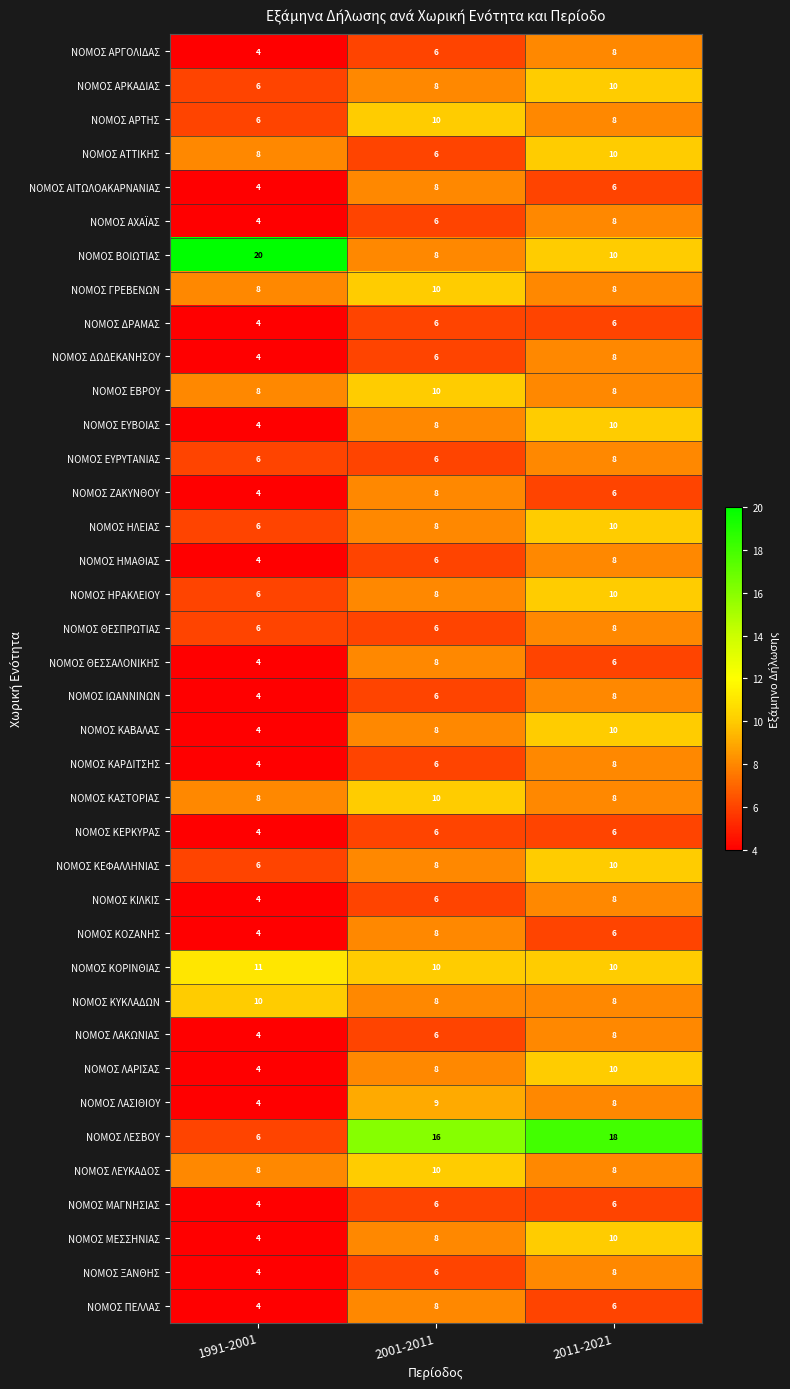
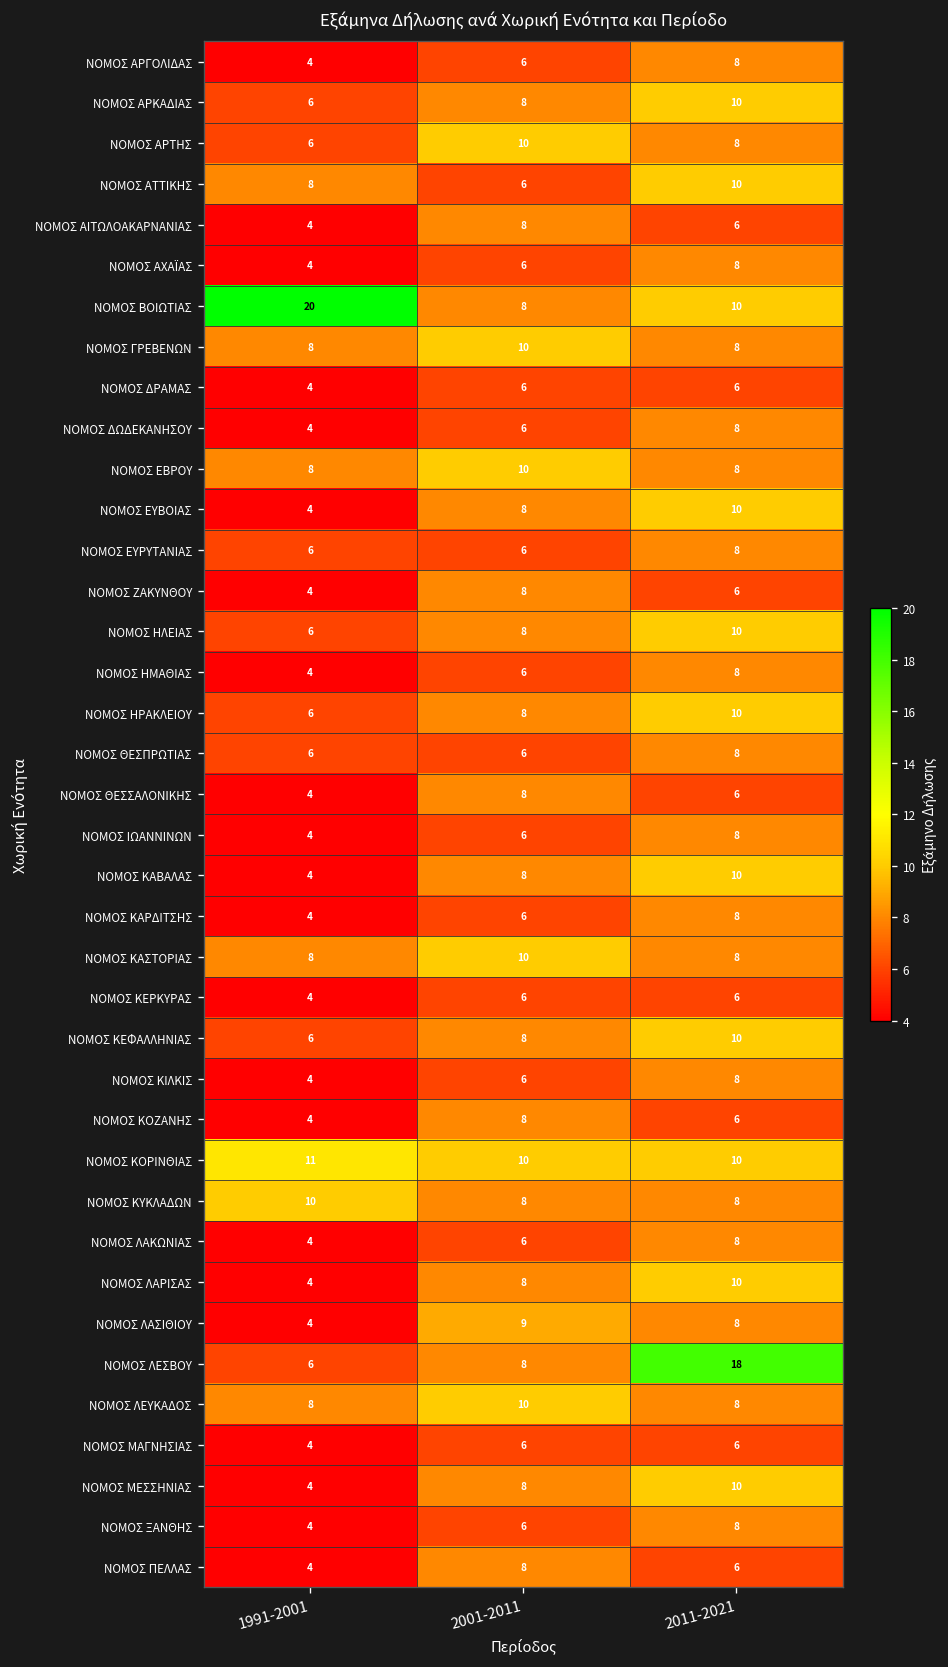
  {
    "ΝΟΜΟΣ ΑΡΓΟΛΙΔΑΣ": {
      "1991-2001": 4,
      "2001-2011": 6,
      "2011-2021": 8
    },
    "ΝΟΜΟΣ ΑΡΚΑΔΙΑΣ": {
      "1991-2001": 6,
      "2001-2011": 8,
      "2011-2021": 10
    },
    "ΝΟΜΟΣ ΑΡΤΗΣ": {
      "1991-2001": 6,
      "2001-2011": 10,
      "2011-2021": 8
    },
    "ΝΟΜΟΣ ΑΤΤΙΚΗΣ": {
      "1991-2001": 8,
      "2001-2011": 6,
      "2011-2021": 10
    },
    "ΝΟΜΟΣ ΑΙΤΩΛΟΑΚΑΡΝΑΝΙΑΣ": {
      "1991-2001": 4,
      "2001-2011": 8,
      "2011-2021": 6
    },
    "ΝΟΜΟΣ ΑΧΑΪΑΣ": {
      "1991-2001": 4,
      "2001-2011": 6,
      "2011-2021": 8
    },
    "ΝΟΜΟΣ ΒΟΙΩΤΙΑΣ": {
      "1991-2001": 20,
      "2001-2011": 8,
      "2011-2021": 10
    },
    "ΝΟΜΟΣ ΓΡΕΒΕΝΩΝ": {
      "1991-2001": 8,
      "2001-2011": 10,
      "2011-2021": 8
    },
    "ΝΟΜΟΣ ΔΡΑΜΑΣ": {
      "1991-2001": 4,
      "2001-2011": 6,
      "2011-2021": 6
    },
    "ΝΟΜΟΣ ΔΩΔΕΚΑΝΗΣΟΥ": {
      "1991-2001": 4,
      "2001-2011": 6,
      "2011-2021": 8
    },
    "ΝΟΜΟΣ ΕΒΡΟΥ": {
      "1991-2001": 8,
      "2001-2011": 10,
      "2011-2021": 8
    },
    "ΝΟΜΟΣ ΕΥΒΟΙΑΣ": {
      "1991-2001": 4,
      "2001-2011": 8,
      "2011-2021": 10
    },
    "ΝΟΜΟΣ ΕΥΡΥΤΑΝΙΑΣ": {
      "1991-2001": 6,
      "2001-2011": 6,
      "2011-2021": 8
    },
    "ΝΟΜΟΣ ΖΑΚΥΝΘΟΥ": {
      "1991-2001": 4,
      "2001-2011": 8,
      "2011-2021": 6
    },
    "ΝΟΜΟΣ ΗΛΕΙΑΣ": {
      "1991-2001": 6,
      "2001-2011": 8,
      "2011-2021": 10
    },
    "ΝΟΜΟΣ ΗΜΑΘΙΑΣ": {
      "1991-2001": 4,
      "2001-2011": 6,
      "2011-2021": 8
    },
    "ΝΟΜΟΣ ΗΡΑΚΛΕΙΟΥ": {
      "1991-2001": 6,
      "2001-2011": 8,
      "2011-2021": 10
    },
    "ΝΟΜΟΣ ΘΕΣΠΡΩΤΙΑΣ": {
      "1991-2001": 6,
      "2001-2011": 6,
      "2011-2021": 8
    },
    "ΝΟΜΟΣ ΘΕΣΣΑΛΟΝΙΚΗΣ": {
      "1991-2001": 4,
      "2001-2011": 8,
      "2011-2021": 6
    },
    "ΝΟΜΟΣ ΙΩΑΝΝΙΝΩΝ": {
      "1991-2001": 4,
      "2001-2011": 6,
      "2011-2021": 8
    },
    "ΝΟΜΟΣ ΚΑΒΑΛΑΣ": {
      "1991-2001": 4,
      "2001-2011": 8,
      "2011-2021": 10
    },
    "ΝΟΜΟΣ ΚΑΡΔΙΤΣΗΣ": {
      "1991-2001": 4,
      "2001-2011": 6,
      "2011-2021": 8
    },
    "ΝΟΜΟΣ ΚΑΣΤΟΡΙΑΣ": {
      "1991-2001": 8,
      "2001-2011": 10,
      "2011-2021": 8
    },
    "ΝΟΜΟΣ ΚΕΡΚΥΡΑΣ": {
      "1991-2001": 4,
      "2001-2011": 6,
      "2011-2021": 6
    },
    "ΝΟΜΟΣ ΚΕΦΑΛΛΗΝΙΑΣ": {
      "1991-2001": 6,
      "2001-2011": 8,
      "2011-2021": 10
    },
    "ΝΟΜΟΣ ΚΙΛΚΙΣ": {
      "1991-2001": 4,
      "2001-2011": 6,
      "2011-2021": 8
    },
    "ΝΟΜΟΣ ΚΟΖΑΝΗΣ": {
      "1991-2001": 4,
      "2001-2011": 8,
      "2011-2021": 6
    },
    "ΝΟΜΟΣ ΚΟΡΙΝΘΙΑΣ": {
      "1991-2001": 11,
      "2001-2011": 10,
      "2011-2021": 10
    },
    "ΝΟΜΟΣ ΚΥΚΛΑΔΩΝ": {
      "1991-2001": 10,
      "2001-2011": 8,
      "2011-2021": 8
    },
    "ΝΟΜΟΣ ΛΑΚΩΝΙΑΣ": {
      "1991-2001": 4,
      "2001-2011": 6,
      "2011-2021": 8
    },
    "ΝΟΜΟΣ ΛΑΡΙΣΑΣ": {
      "1991-2001": 4,
      "2001-2011": 8,
      "2011-2021": 10
    },
    "ΝΟΜΟΣ ΛΑΣΙΘΙΟΥ": {
      "1991-2001": 4,
      "2001-2011": 9,
      "2011-2021": 8
    },
    "ΝΟΜΟΣ ΛΕΣΒΟΥ": {
      "1991-2001": 6,
-     "2001-2011": 16,
+     "2001-2011": 8,
      "2011-2021": 18
    },
    "ΝΟΜΟΣ ΛΕΥΚΑΔΟΣ": {
      "1991-2001": 8,
      "2001-2011": 10,
      "2011-2021": 8
    },
    "ΝΟΜΟΣ ΜΑΓΝΗΣΙΑΣ": {
      "1991-2001": 4,
      "2001-2011": 6,
      "2011-2021": 6
    },
    "ΝΟΜΟΣ ΜΕΣΣΗΝΙΑΣ": {
      "1991-2001": 4,
      "2001-2011": 8,
      "2011-2021": 10
    },
    "ΝΟΜΟΣ ΞΑΝΘΗΣ": {
      "1991-2001": 4,
      "2001-2011": 6,
      "2011-2021": 8
    },
    "ΝΟΜΟΣ ΠΕΛΛΑΣ": {
      "1991-2001": 4,
      "2001-2011": 8,
      "2011-2021": 6
    }
  }
